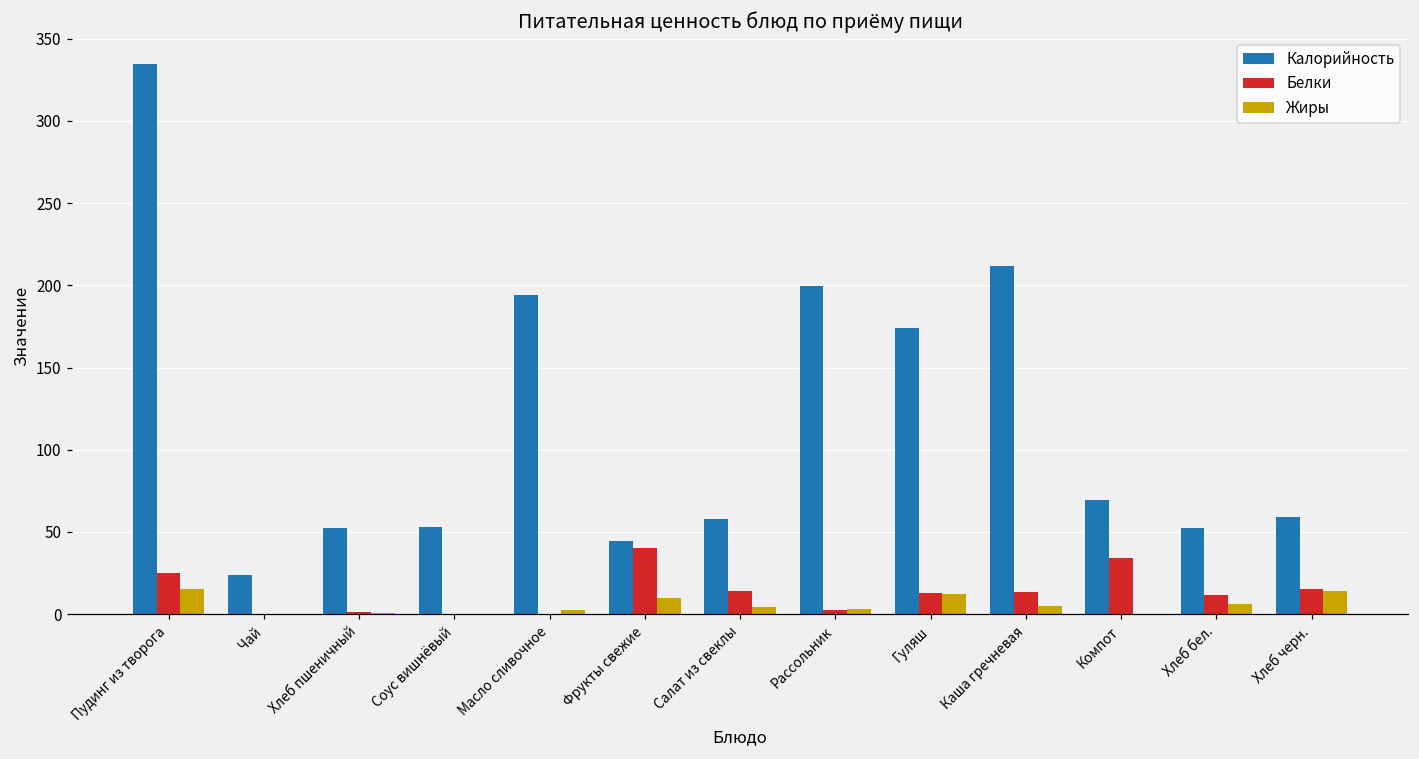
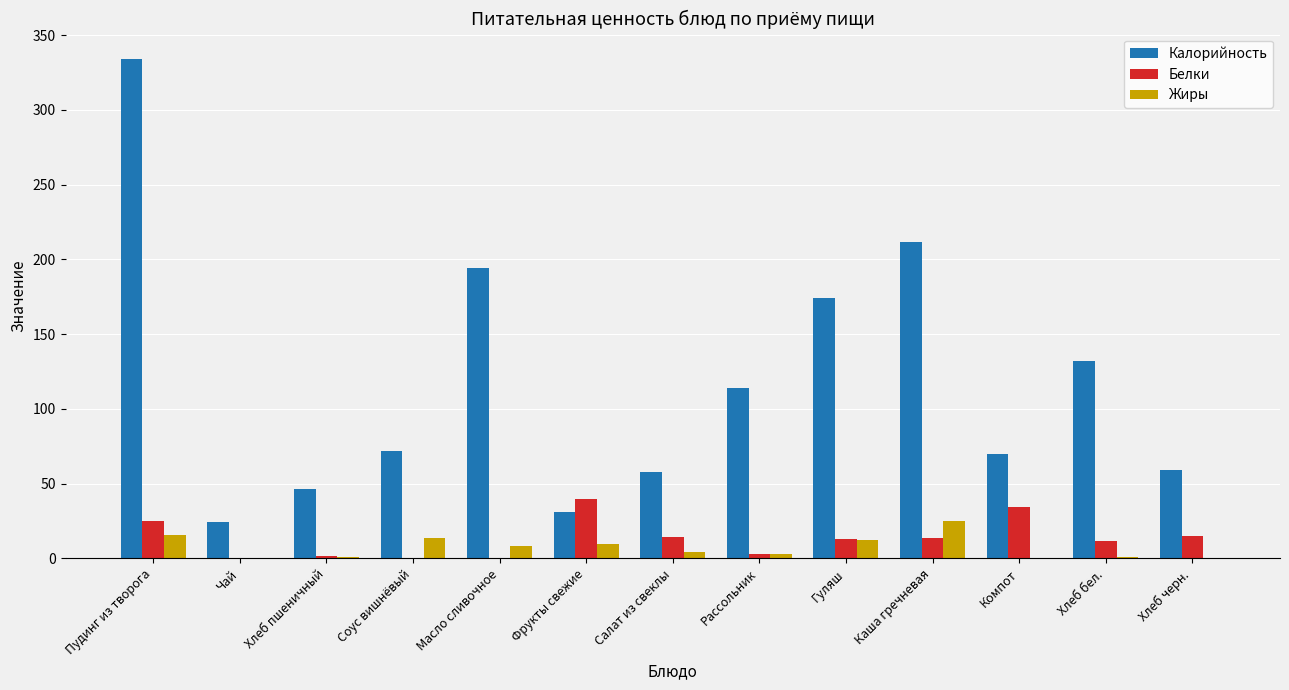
  {
    "Калорийность": {
      "Пудинг из творога": 334,
      "Чай": 24,
-     "Хлеб пшеничный": 52,
-     "Соус вишнёвый": 53,
+     "Хлеб пшеничный": 47,
+     "Соус вишнёвый": 72,
      "Масло сливочное": 194,
-     "Фрукты свежие": 44,
+     "Фрукты свежие": 31,
      "Салат из свеклы": 58,
-     "Рассольник": 200,
+     "Рассольник": 114,
      "Гуляш": 174,
      "Каша гречневая": 212,
      "Компот": 70,
-     "Хлеб бел.": 52,
+     "Хлеб бел.": 132,
      "Хлеб черн.": 59
    },
    "Белки": {
      "Пудинг из творога": 25,
      "Чай": 0,
      "Фрукты свежие": 40,
      "Салат из свеклы": 14,
      "Рассольник": 3,
      "Гуляш": 13,
      "Каша гречневая": 14,
      "Компот": 34,
      "Хлеб бел.": 12,
      "Хлеб черн.": 15
    },
    "Жиры": {
      "Пудинг из творога": 15,
      "Чай": 0,
-     "Соус вишнёвый": 0,
-     "Масло сливочное": 3,
+     "Соус вишнёвый": 14,
+     "Масло сливочное": 8,
      "Фрукты свежие": 10,
      "Салат из свеклы": 4,
      "Рассольник": 3,
      "Гуляш": 13,
-     "Каша гречневая": 5,
+     "Каша гречневая": 25,
      "Компот": 0,
-     "Хлеб бел.": 6,
-     "Хлеб черн.": 14
+     "Хлеб бел.": 1,
+     "Хлеб черн.": 0
    }
  }
